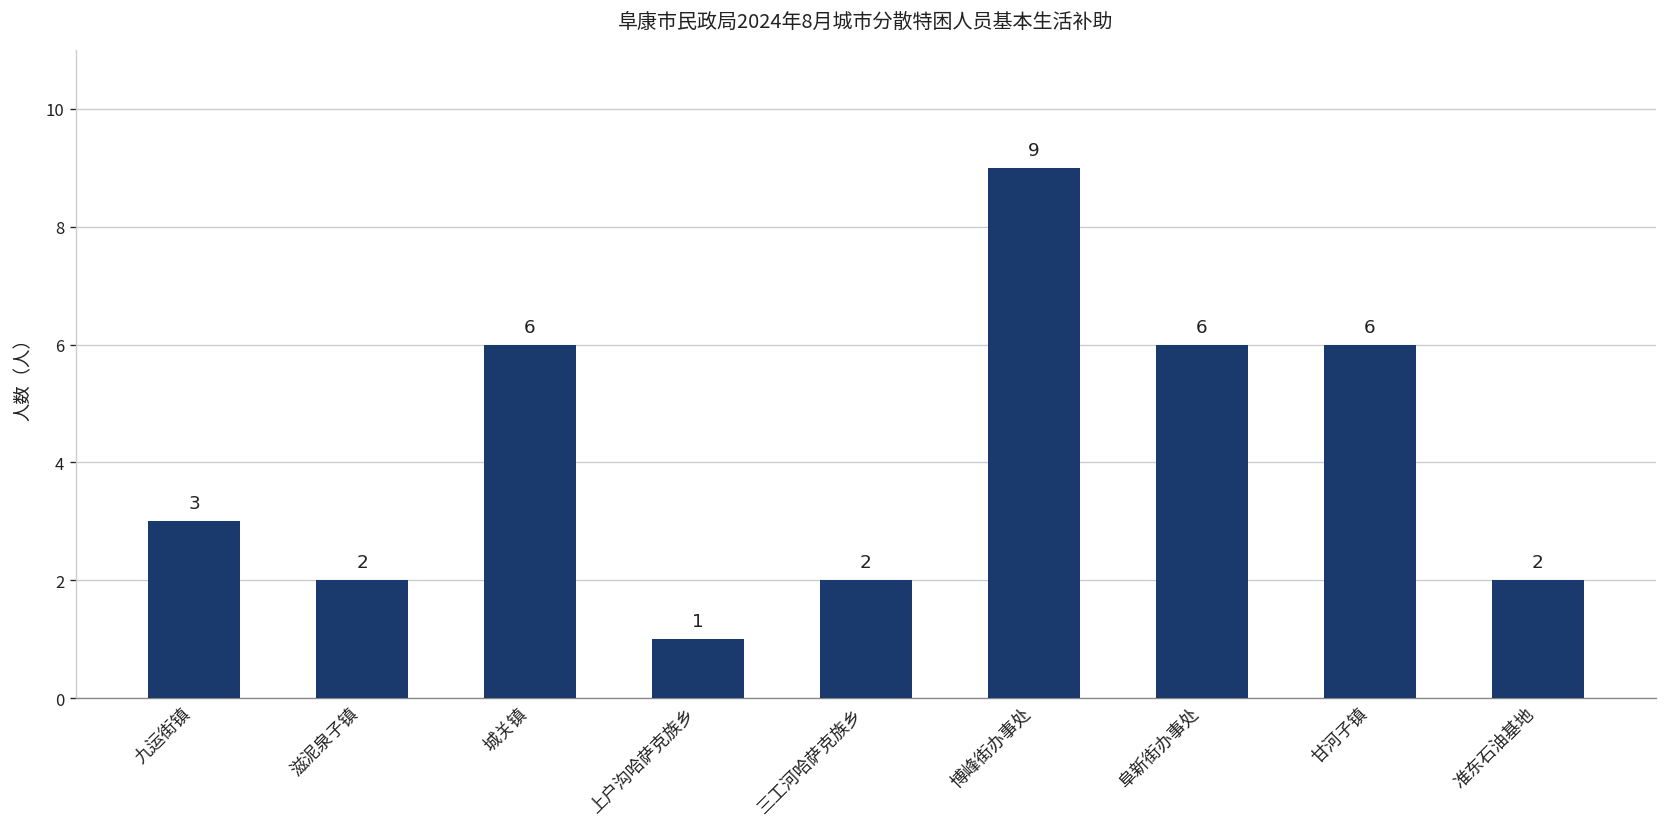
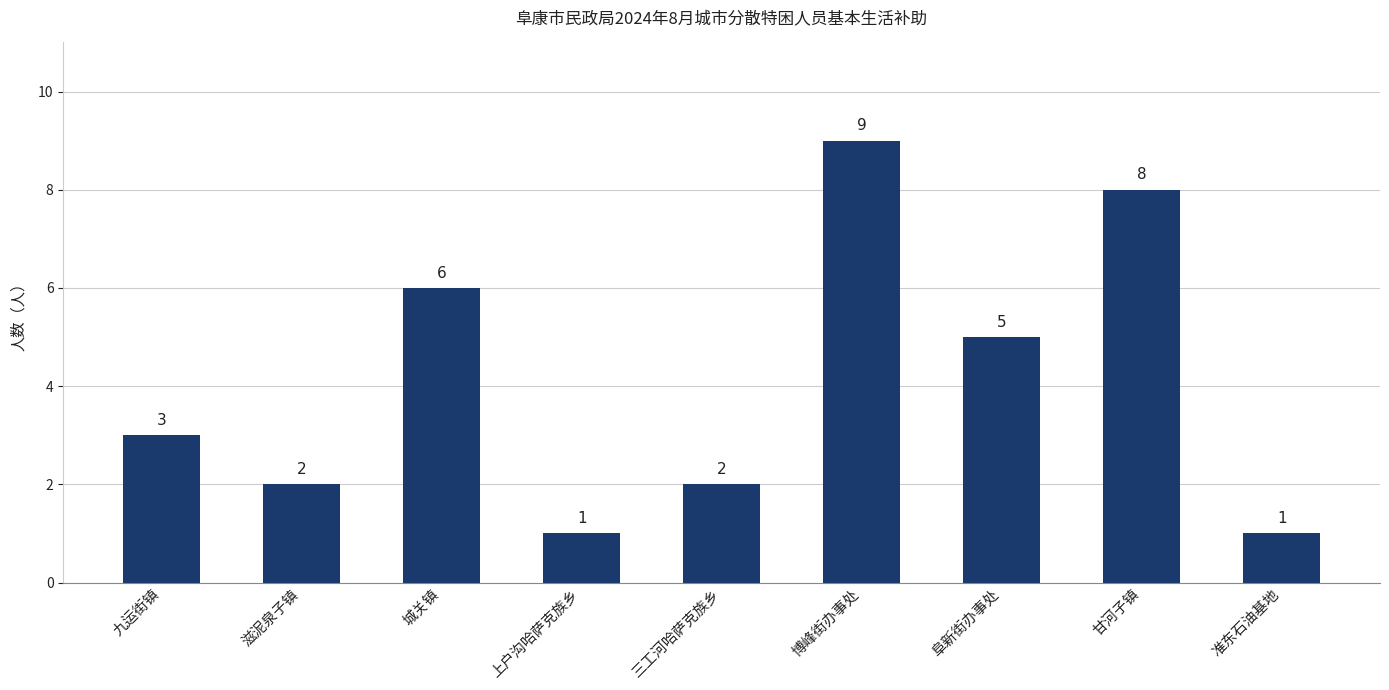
  {
    "九运街镇": 3,
    "滋泥泉子镇": 2,
    "城关镇": 6,
    "上户沟哈萨克族乡": 1,
    "三工河哈萨克族乡": 2,
    "博峰街办事处": 9,
-   "阜新街办事处": 6,
-   "甘河子镇": 6,
-   "准东石油基地": 2
+   "阜新街办事处": 5,
+   "甘河子镇": 8,
+   "准东石油基地": 1
  }
